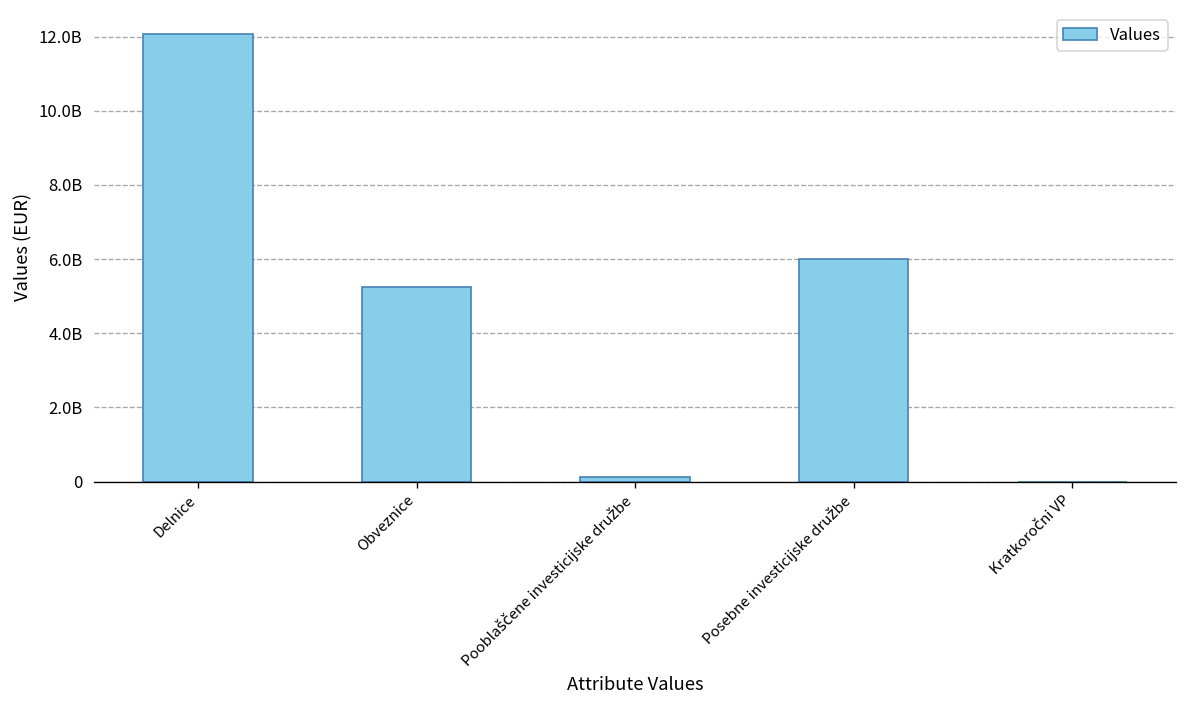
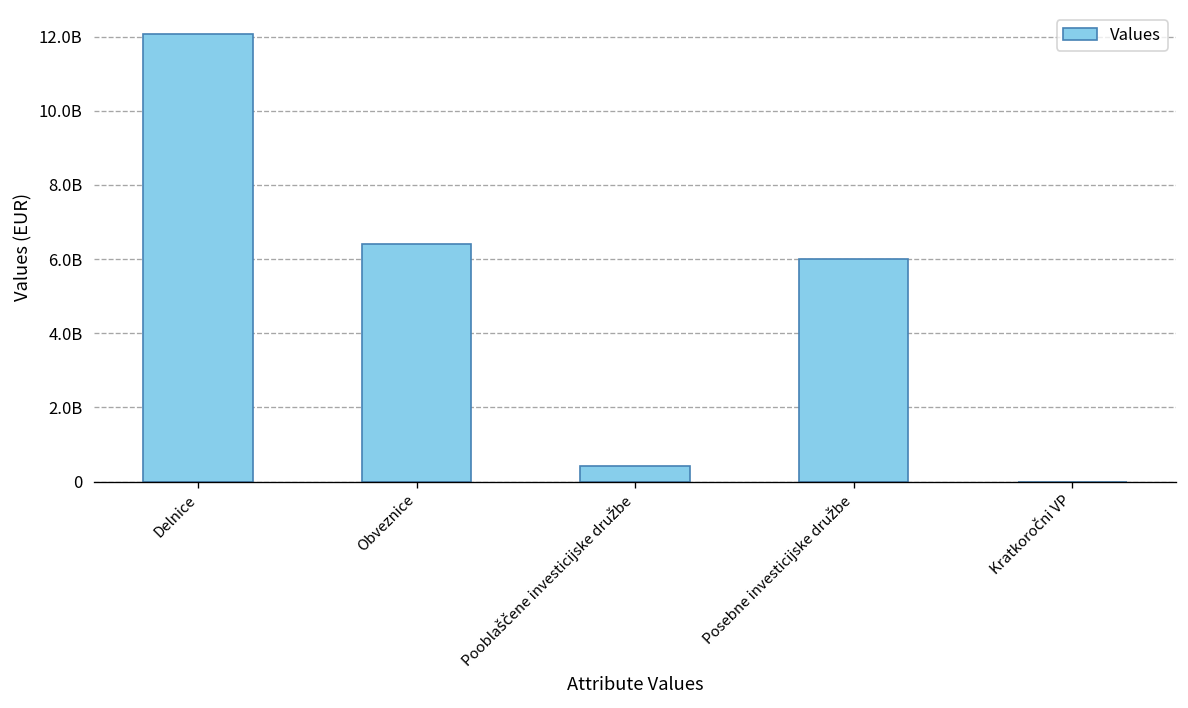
  {
    "Delnice": 12100000000,
-   "Obveznice": 5200000000,
-   "Pooblaščene investicijske družbe": 100000000,
+   "Obveznice": 6400000000,
+   "Pooblaščene investicijske družbe": 400000000,
    "Posebne investicijske družbe": 6000000000,
    "Kratkoročni VP": 0
  }
